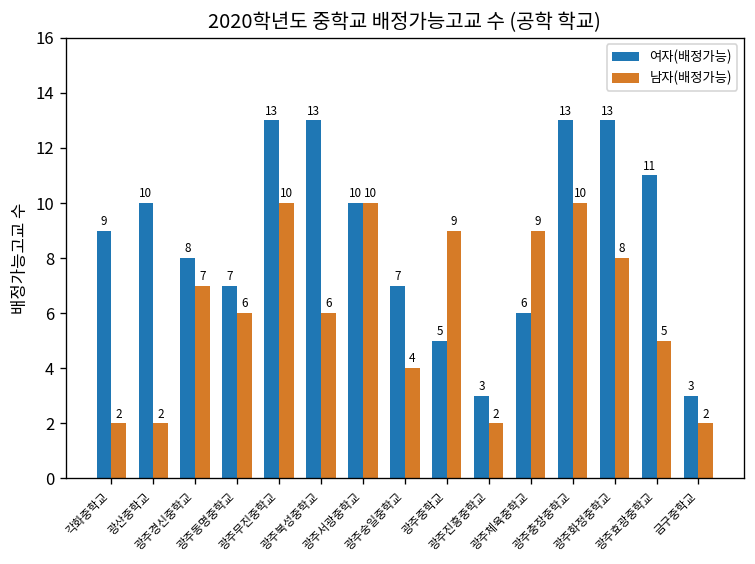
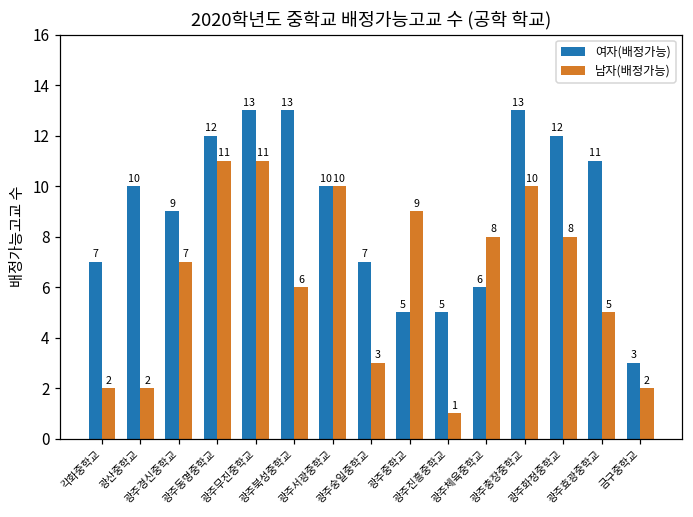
  {
    "여자(배정가능)": {
-     "각화중학교": 9,
+     "각화중학교": 7,
      "광산중학교": 10,
-     "광주경신중학교": 8,
-     "광주동명중학교": 7,
+     "광주경신중학교": 9,
+     "광주동명중학교": 12,
      "광주무진중학교": 13,
      "광주북성중학교": 13,
      "광주서광중학교": 10,
      "광주숭일중학교": 7,
      "광주중학교": 5,
-     "광주진흥중학교": 3,
+     "광주진흥중학교": 5,
      "광주체육중학교": 6,
      "광주충장중학교": 13,
-     "광주화정중학교": 13,
+     "광주화정중학교": 12,
      "광주효광중학교": 11,
      "금구중학교": 3
    },
    "남자(배정가능)": {
      "각화중학교": 2,
      "광산중학교": 2,
      "광주경신중학교": 7,
-     "광주동명중학교": 6,
-     "광주무진중학교": 10,
+     "광주동명중학교": 11,
+     "광주무진중학교": 11,
      "광주북성중학교": 6,
      "광주서광중학교": 10,
-     "광주숭일중학교": 4,
+     "광주숭일중학교": 3,
      "광주중학교": 9,
-     "광주진흥중학교": 2,
-     "광주체육중학교": 9,
+     "광주진흥중학교": 1,
+     "광주체육중학교": 8,
      "광주충장중학교": 10,
      "광주화정중학교": 8,
      "광주효광중학교": 5,
      "금구중학교": 2
    }
  }
